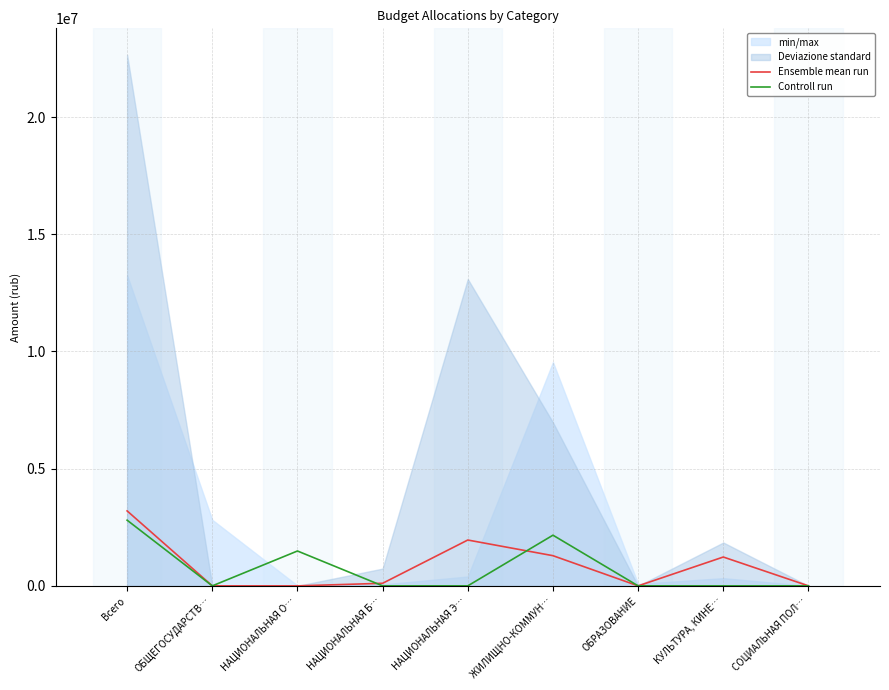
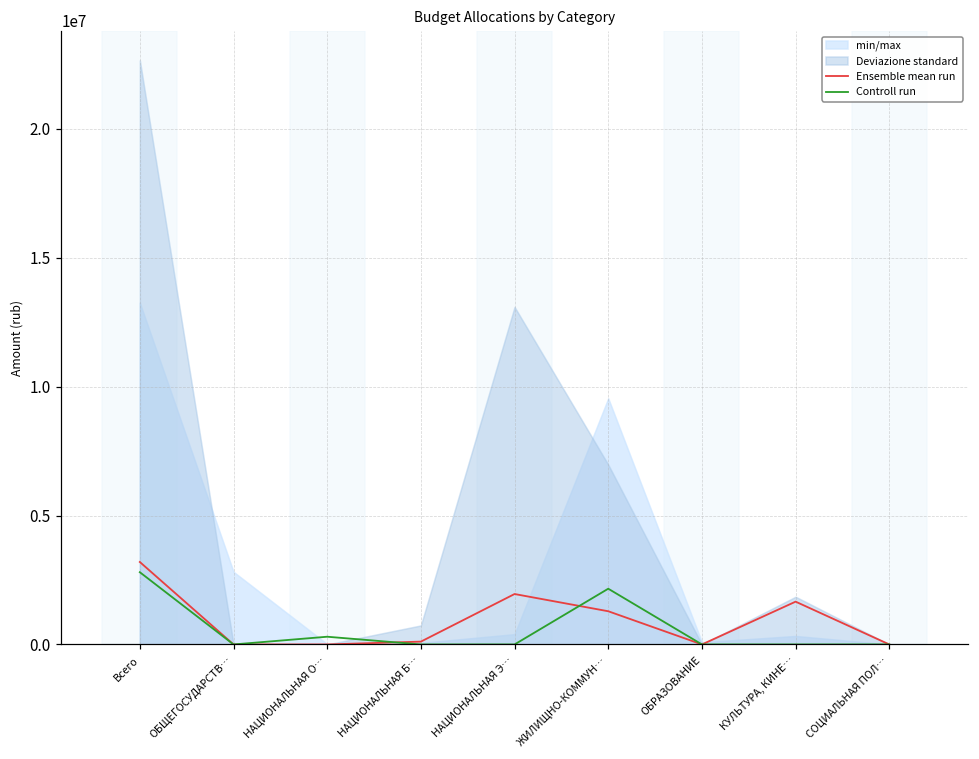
  {
    "Ensemble mean run": {
      "Всего": 3200000,
      "НАЦИОНАЛЬНАЯ Э…": 2000000,
      "ЖИЛИЩНО-КОММУН…": 1300000,
-     "КУЛЬТУРА, КИНЕ…": 1200000
+     "КУЛЬТУРА, КИНЕ…": 1700000
    },
    "Controll run": {
      "Всего": 2800000,
-     "НАЦИОНАЛЬНАЯ О…": 1500000,
+     "НАЦИОНАЛЬНАЯ О…": 300000,
      "НАЦИОНАЛЬНАЯ Э…": 0,
      "ЖИЛИЩНО-КОММУН…": 2200000,
      "КУЛЬТУРА, КИНЕ…": 0
    }
  }
